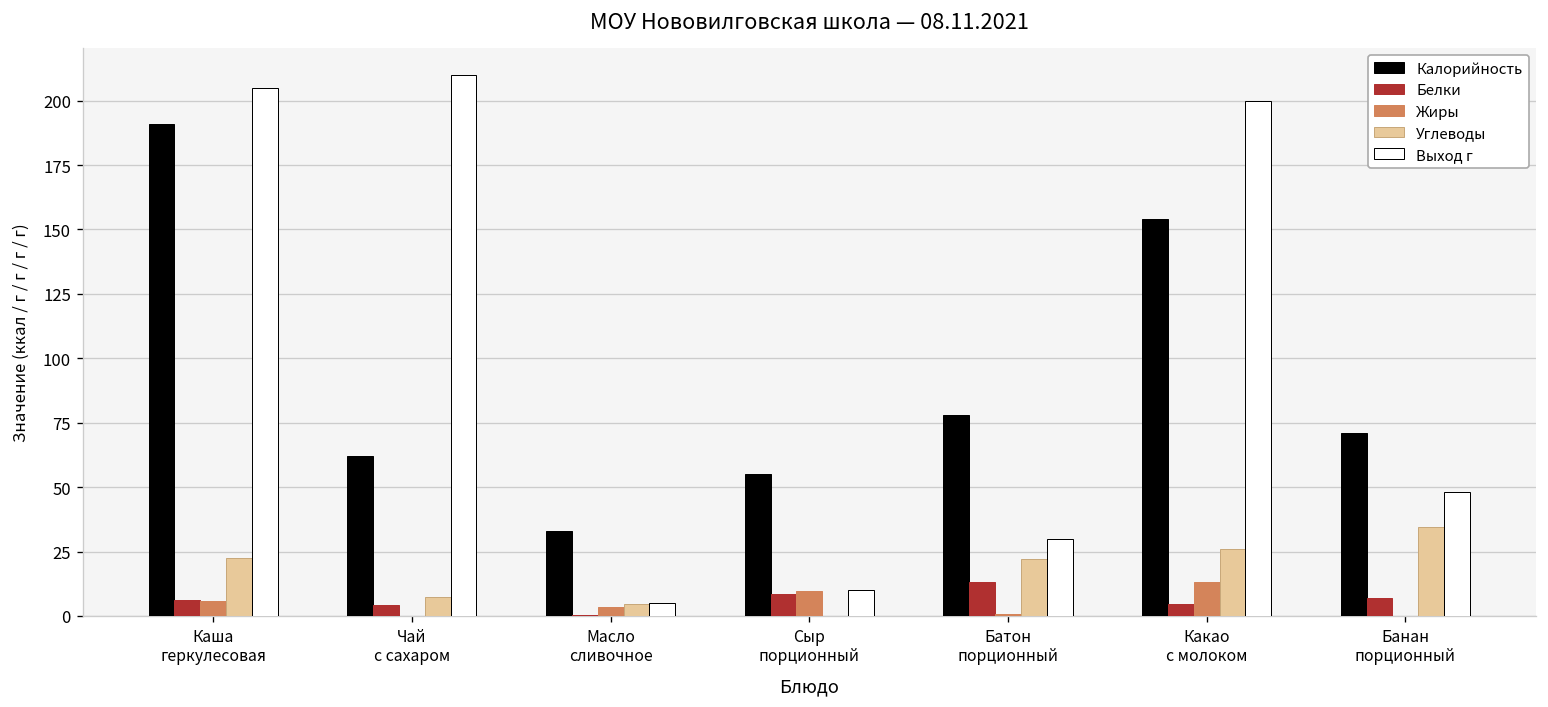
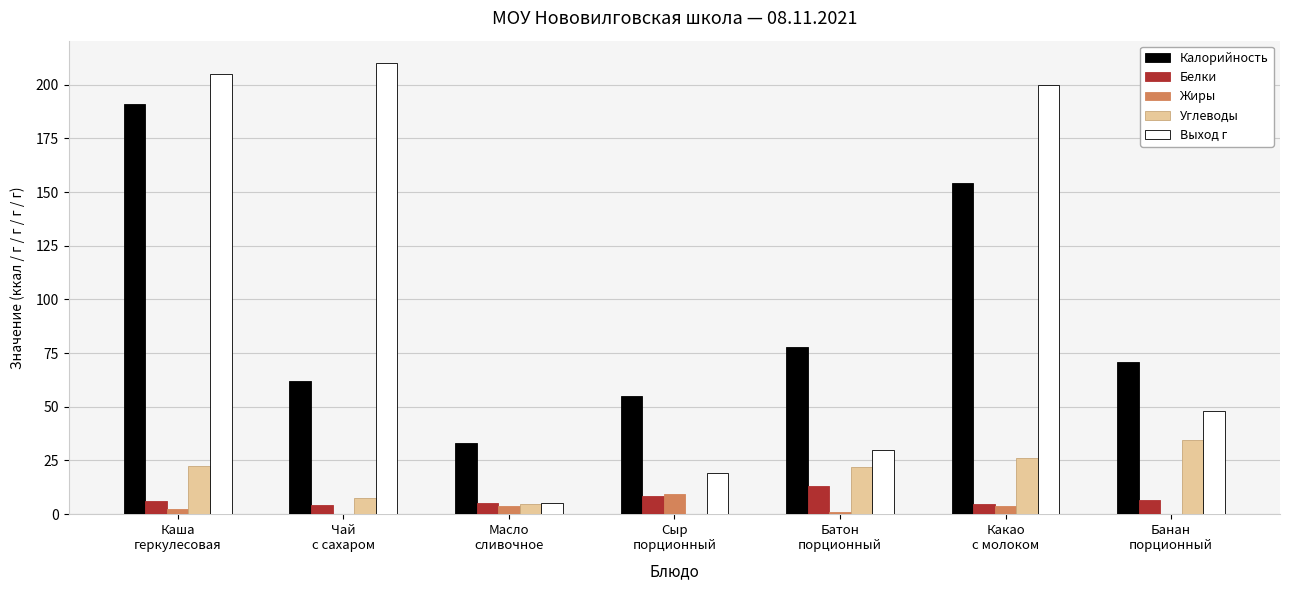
  {
    "Калорийность": {
      "Каша геркулесовая": 191,
      "Чай с сахаром": 62,
      "Масло сливочное": 33,
      "Сыр порционный": 55,
      "Батон порционный": 78,
      "Какао с молоком": 154,
      "Банан порционный": 71
    },
    "Белки": {
      "Каша геркулесовая": 6,
      "Чай с сахаром": 4,
-     "Масло сливочное": 0,
+     "Масло сливочное": 5,
      "Сыр порционный": 9,
      "Батон порционный": 13,
      "Какао с молоком": 5,
      "Банан порционный": 7
    },
    "Жиры": {
-     "Каша геркулесовая": 6,
+     "Каша геркулесовая": 2,
      "Чай с сахаром": 0,
      "Масло сливочное": 4,
      "Сыр порционный": 10,
-     "Какао с молоком": 13
+     "Какао с молоком": 4
    },
    "Углеводы": {
      "Каша геркулесовая": 23,
      "Чай с сахаром": 7,
      "Масло сливочное": 5,
      "Сыр порционный": 0,
      "Батон порционный": 22,
      "Какао с молоком": 26,
      "Банан порционный": 34
    },
    "Выход г": {
      "Каша геркулесовая": 205,
      "Чай с сахаром": 210,
      "Масло сливочное": 5,
-     "Сыр порционный": 10,
+     "Сыр порционный": 19,
      "Батон порционный": 30,
      "Какао с молоком": 200,
      "Банан порционный": 48
    }
  }
